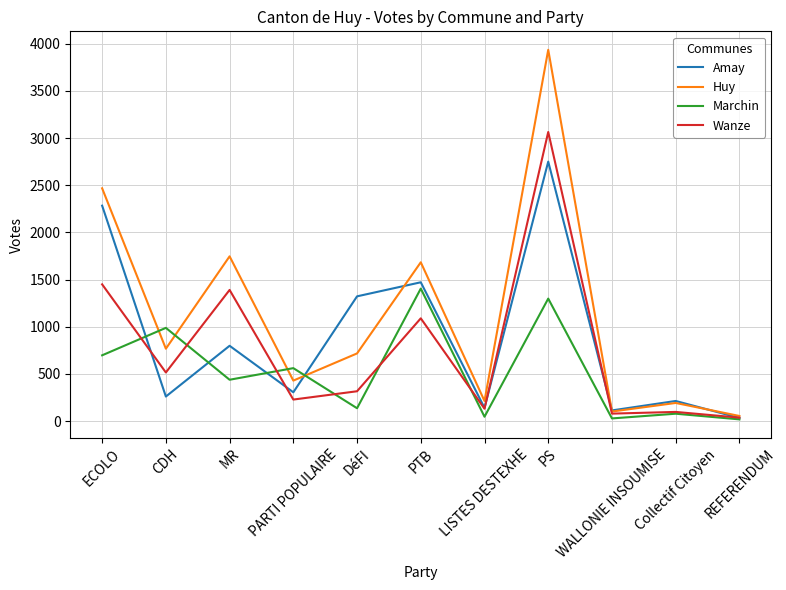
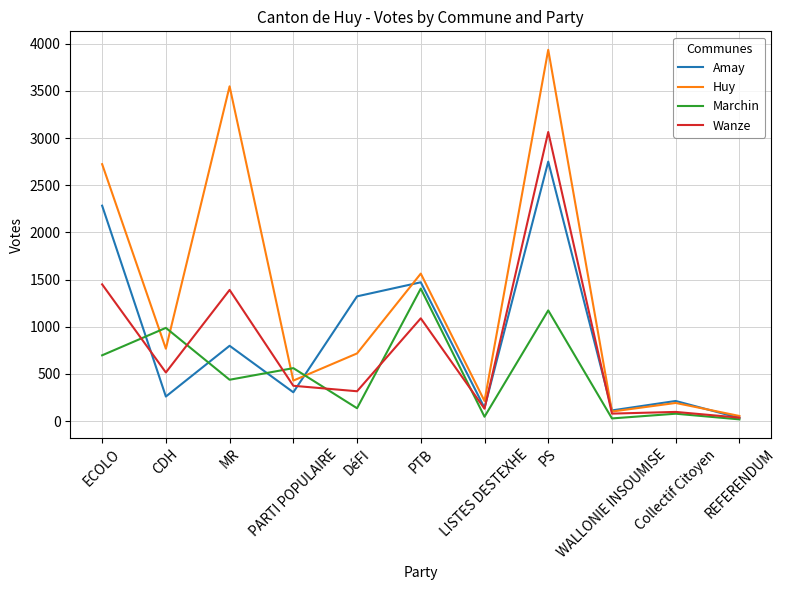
  {
    "Amay": {
      "ECOLO": 2300,
      "CDH": 300,
      "MR": 800,
      "PARTI POPULAIRE": 300,
      "DéFI": 1300,
      "PTB": 1500,
      "PS": 2800
    },
    "Huy": {
-     "ECOLO": 2500,
+     "ECOLO": 2700,
      "CDH": 800,
-     "MR": 1700,
+     "MR": 3500,
      "PARTI POPULAIRE": 400,
      "DéFI": 700,
-     "PTB": 1700,
+     "PTB": 1600,
      "LISTES DESTEXHE": 200,
      "PS": 3900
    },
    "Marchin": {
      "ECOLO": 700,
      "CDH": 1000,
      "MR": 400,
      "PARTI POPULAIRE": 600,
      "DéFI": 100,
      "PTB": 1400,
      "LISTES DESTEXHE": 0,
-     "PS": 1300,
+     "PS": 1200,
      "WALLONIE INSOUMISE": 0
    },
    "Wanze": {
      "ECOLO": 1500,
      "CDH": 500,
      "MR": 1400,
-     "PARTI POPULAIRE": 200,
+     "PARTI POPULAIRE": 400,
      "DéFI": 300,
      "PTB": 1100,
      "PS": 3100
    }
  }
